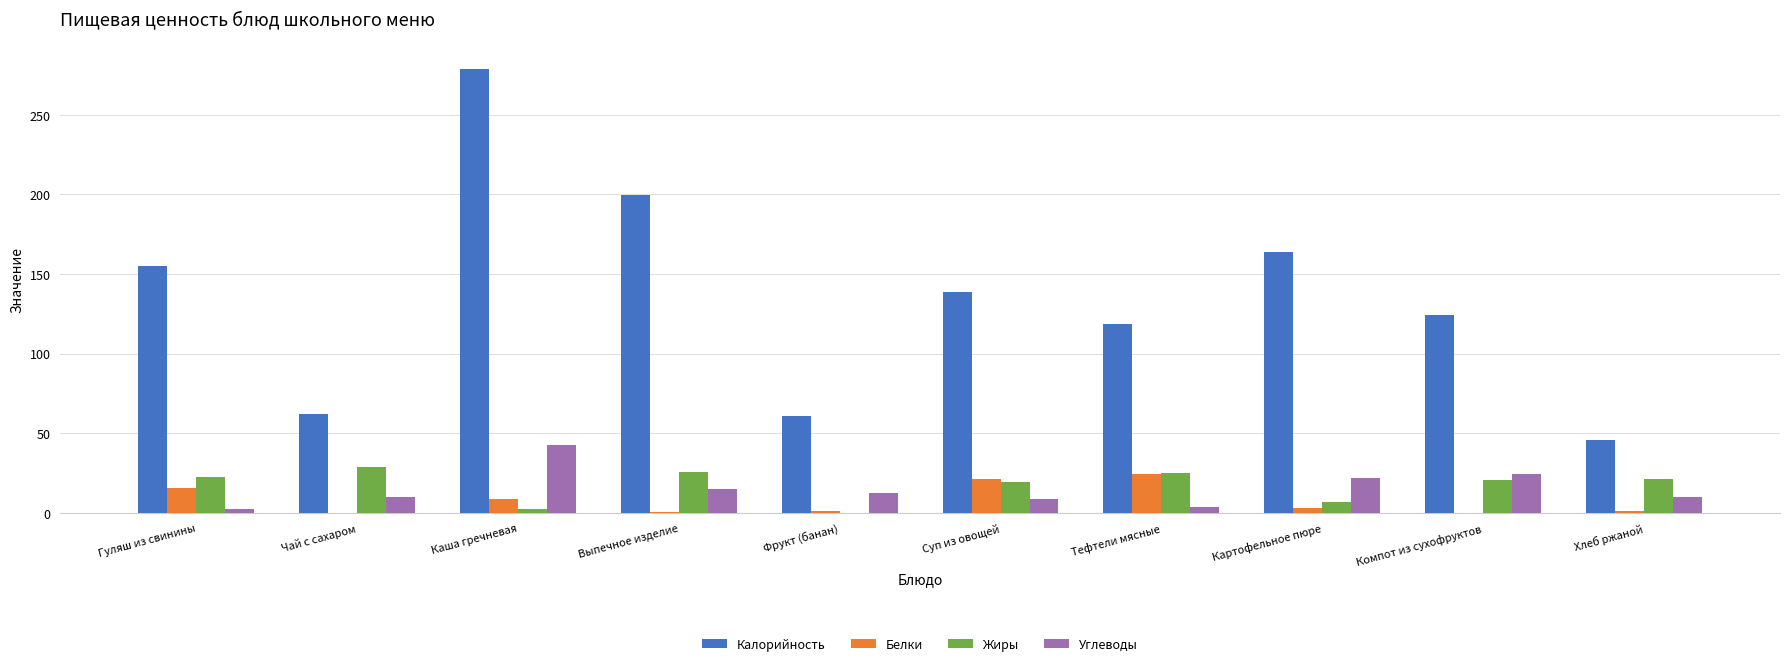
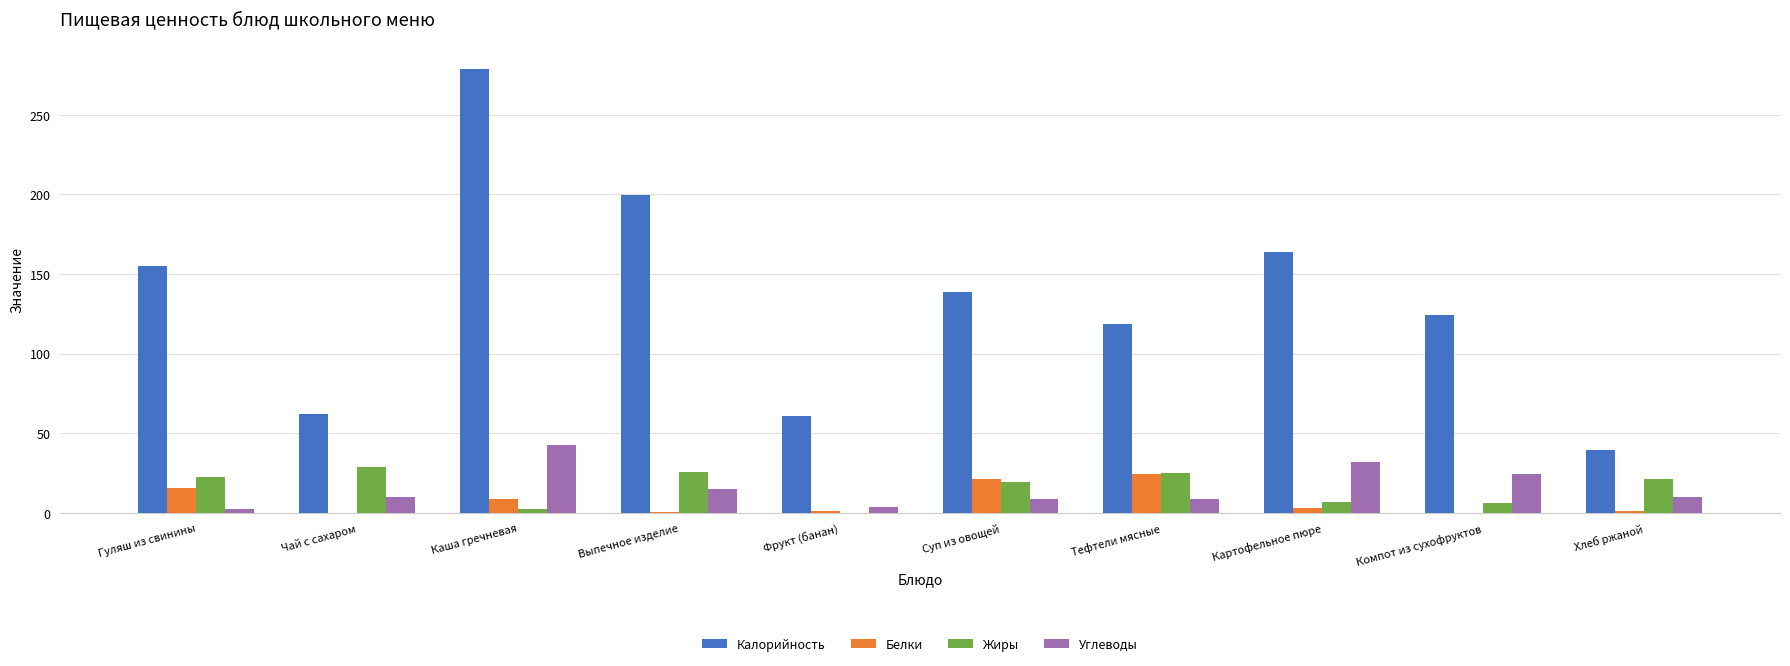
  {
    "Калорийность": {
      "Гуляш из свинины": 155,
      "Чай с сахаром": 62,
      "Каша гречневая": 279,
      "Выпечное изделие": 200,
      "Фрукт (банан)": 61,
      "Суп из овощей": 139,
      "Тефтели мясные": 118,
      "Картофельное пюре": 164,
      "Компот из сухофруктов": 124,
-     "Хлеб ржаной": 46
+     "Хлеб ржаной": 40
    },
    "Белки": {
      "Гуляш из свинины": 15,
      "Чай с сахаром": 0,
      "Каша гречневая": 9,
      "Суп из овощей": 22,
      "Тефтели мясные": 24,
      "Картофельное пюре": 3,
      "Компот из сухофруктов": 0
    },
    "Жиры": {
      "Гуляш из свинины": 23,
      "Чай с сахаром": 29,
      "Каша гречневая": 3,
      "Выпечное изделие": 26,
      "Фрукт (банан)": 0,
      "Суп из овощей": 19,
      "Тефтели мясные": 25,
      "Картофельное пюре": 7,
-     "Компот из сухофруктов": 21,
+     "Компот из сухофруктов": 6,
      "Хлеб ржаной": 21
    },
    "Углеводы": {
      "Гуляш из свинины": 2,
      "Чай с сахаром": 10,
      "Каша гречневая": 43,
      "Выпечное изделие": 15,
-     "Фрукт (банан)": 13,
+     "Фрукт (банан)": 4,
      "Суп из овощей": 9,
-     "Тефтели мясные": 4,
-     "Картофельное пюре": 22,
+     "Тефтели мясные": 9,
+     "Картофельное пюре": 32,
      "Компот из сухофруктов": 25,
      "Хлеб ржаной": 10
    }
  }
